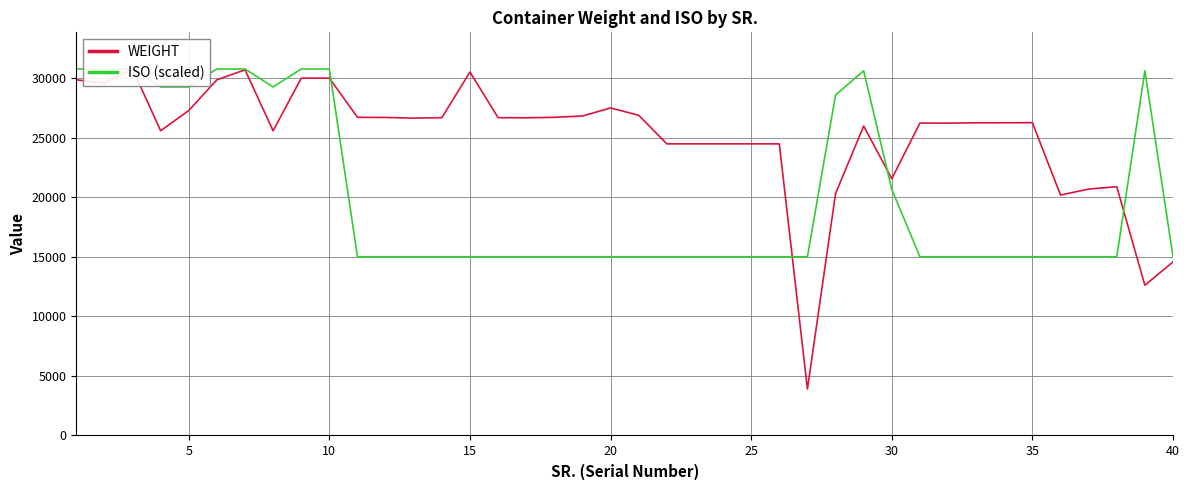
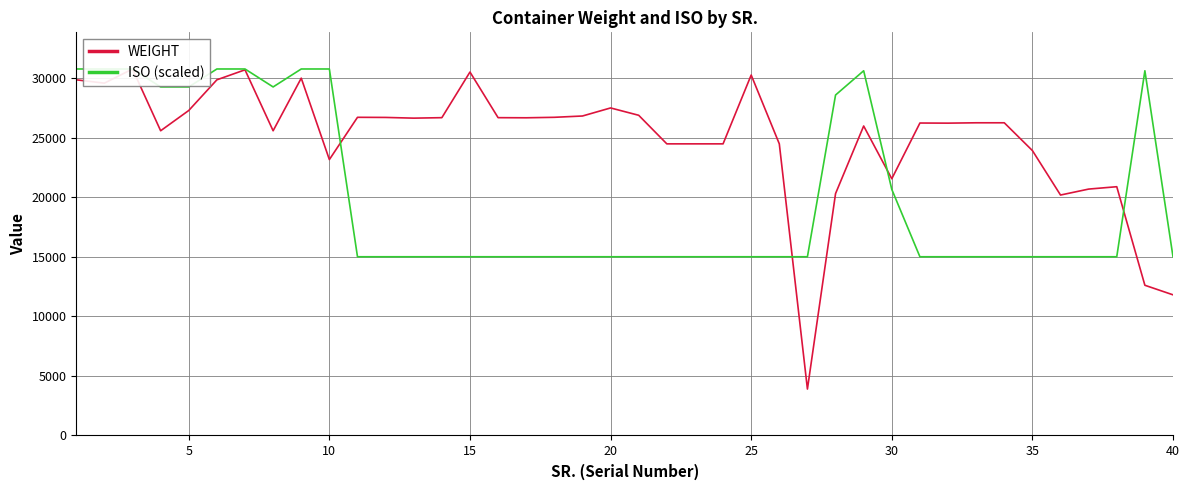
  {
    "WEIGHT": {
      "5": 27300,
-     "10": 30000,
+     "10": 23200,
      "15": 30500,
      "20": 27500,
-     "25": 24500,
+     "25": 30300,
      "30": 21600,
-     "35": 26300,
-     "40": 14600
+     "35": 23900,
+     "40": 11800
    },
    "ISO (scaled)": {
      "5": 29300,
      "10": 30800,
      "15": 15000,
      "20": 15000,
      "25": 15000,
      "30": 20700,
      "35": 15000,
      "40": 15000
    }
  }
